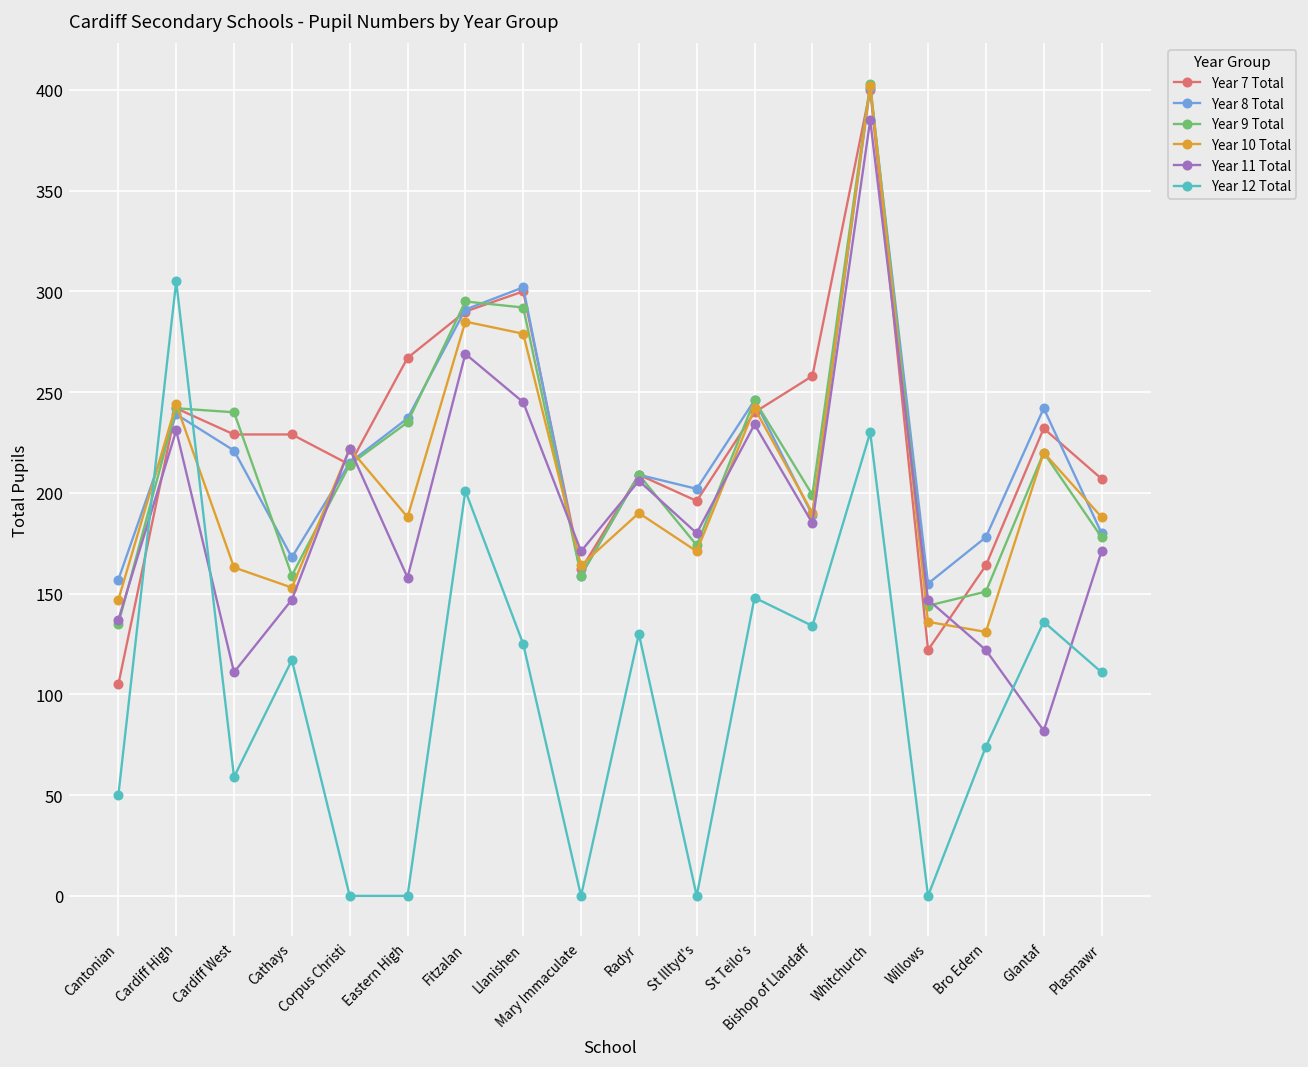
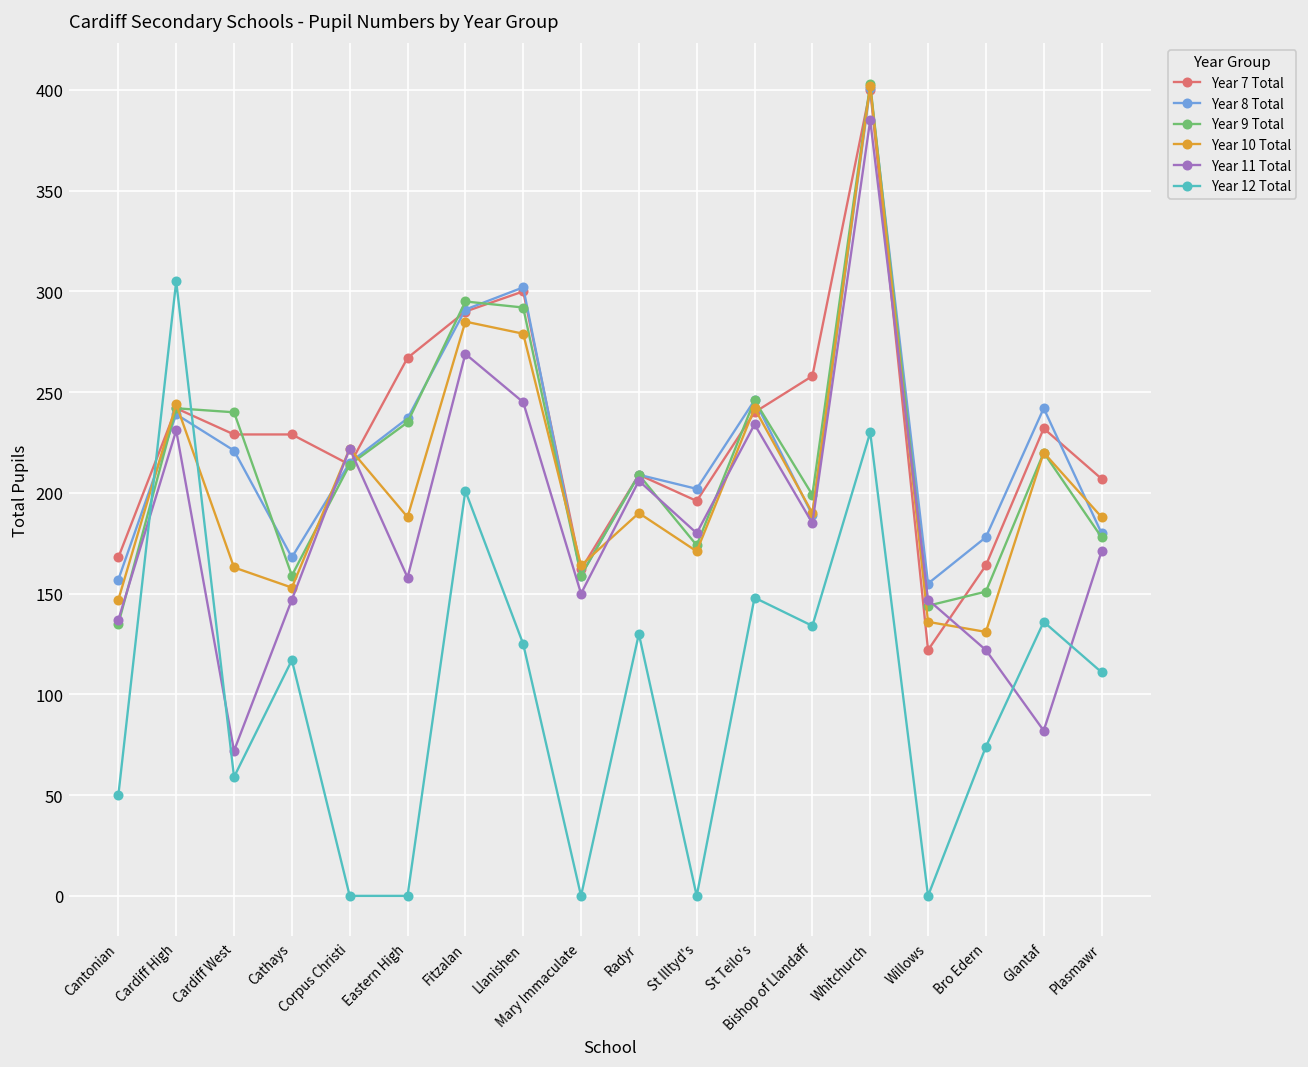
  {
    "Year 7 Total": {
-     "Cantonian": 105,
+     "Cantonian": 168,
      "Cardiff West": 229,
      "Cathays": 229,
      "Eastern High": 267,
      "Llanishen": 300,
      "Mary Immaculate": 162,
      "St Illtyd's": 196,
      "St Teilo's": 240,
      "Bishop of Llandaff": 258,
      "Willows": 122,
      "Bro Edern": 164,
      "Glantaf": 232,
      "Plasmawr": 207
    },
    "Year 9 Total": {
      "Cantonian": 135,
      "Cardiff West": 240,
      "Cathays": 159,
      "Eastern High": 235,
      "Fitzalan": 295,
      "Llanishen": 292,
      "St Illtyd's": 174,
      "Bishop of Llandaff": 199,
      "Willows": 144,
      "Bro Edern": 151,
      "Plasmawr": 178
    },
    "Year 10 Total": {
      "Cantonian": 147,
      "Cardiff High": 244,
      "Cardiff West": 163,
      "Cathays": 153,
      "Eastern High": 188,
      "Fitzalan": 285,
      "Llanishen": 279,
      "Mary Immaculate": 164,
      "Radyr": 190,
      "St Illtyd's": 171,
      "St Teilo's": 242,
      "Willows": 136,
      "Bro Edern": 131,
      "Plasmawr": 188
    },
    "Year 11 Total": {
      "Cantonian": 137,
      "Cardiff High": 231,
-     "Cardiff West": 111,
+     "Cardiff West": 72,
      "Cathays": 147,
      "Eastern High": 158,
      "Fitzalan": 269,
      "Llanishen": 245,
-     "Mary Immaculate": 171,
+     "Mary Immaculate": 150,
      "Radyr": 206,
      "St Illtyd's": 180,
      "St Teilo's": 234,
      "Bishop of Llandaff": 185,
      "Whitchurch": 385,
      "Willows": 147,
      "Bro Edern": 122,
      "Glantaf": 82,
      "Plasmawr": 171
    }
  }
